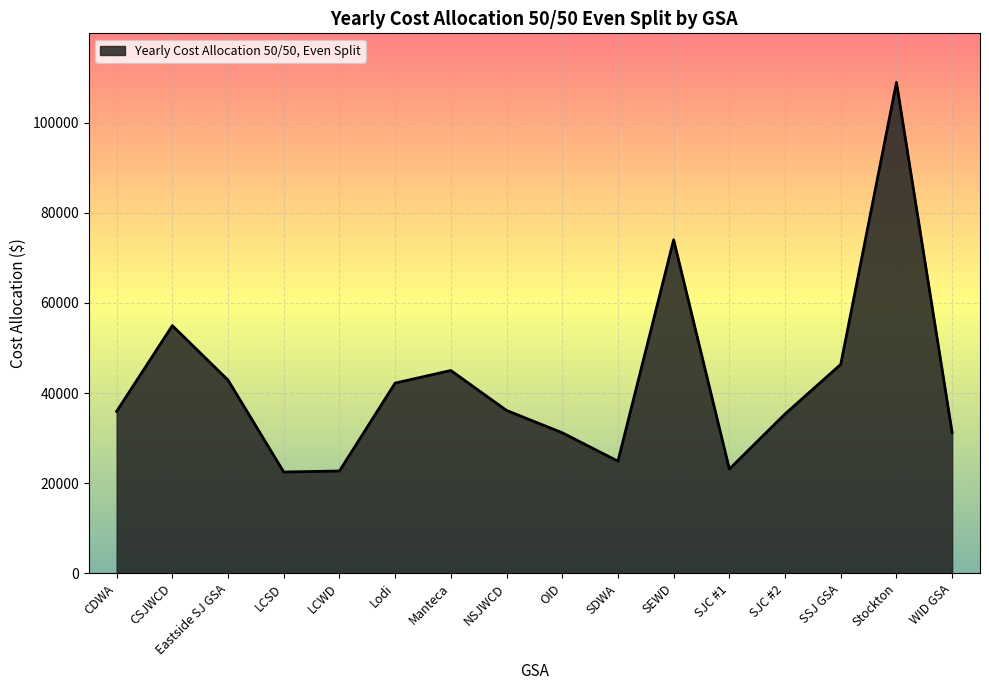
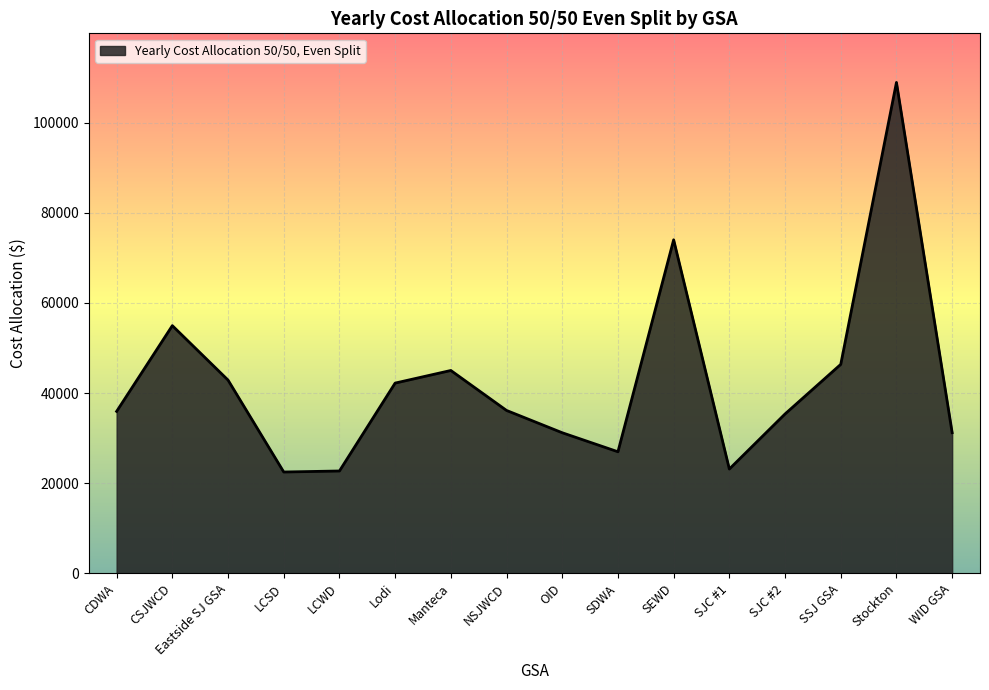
  {
    "CDWA": 36000,
    "CSJWCD": 55000,
    "Eastside SJ GSA": 43000,
    "LCSD": 22000,
    "LCWD": 23000,
    "Lodi": 42000,
    "Manteca": 45000,
    "NSJWCD": 36000,
    "OID": 31000,
-   "SDWA": 25000,
+   "SDWA": 27000,
    "SEWD": 74000,
    "SJC #1": 23000,
    "SJC #2": 35000,
    "SSJ GSA": 46000,
    "Stockton": 109000,
    "WID GSA": 31000
  }
